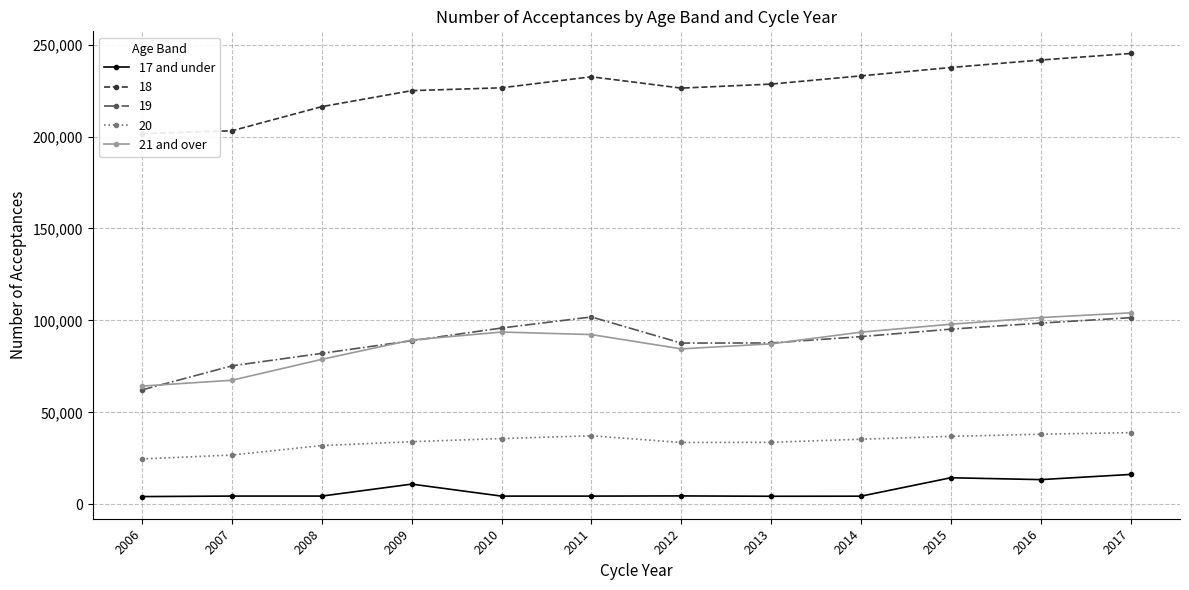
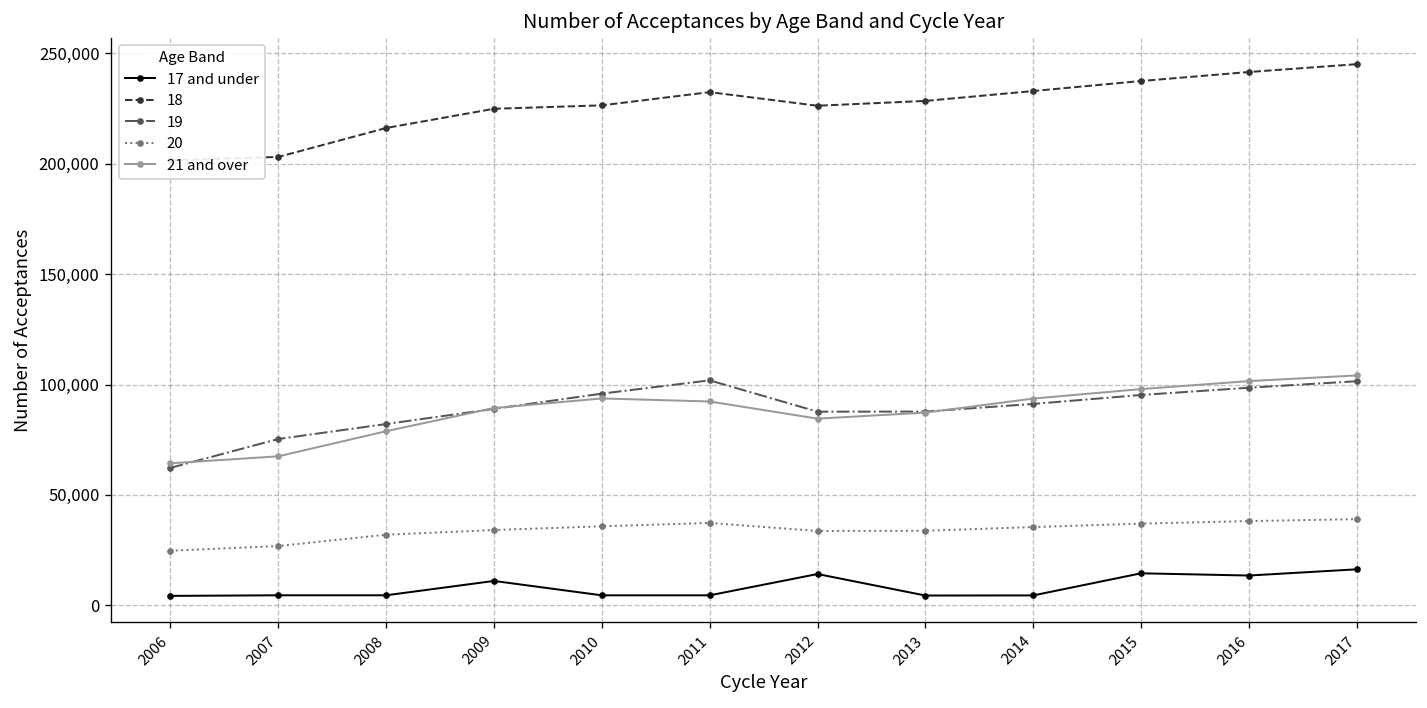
  {
    "17 and under": {
      "2006": "4,000",
      "2007": "5,000",
      "2008": "5,000",
      "2009": "11,000",
      "2010": "5,000",
      "2011": "5,000",
-     "2012": "5,000",
+     "2012": "14,000",
      "2013": "4,000",
      "2014": "4,000",
      "2015": "14,000",
      "2016": "13,000",
      "2017": "16,000"
    }
  }
